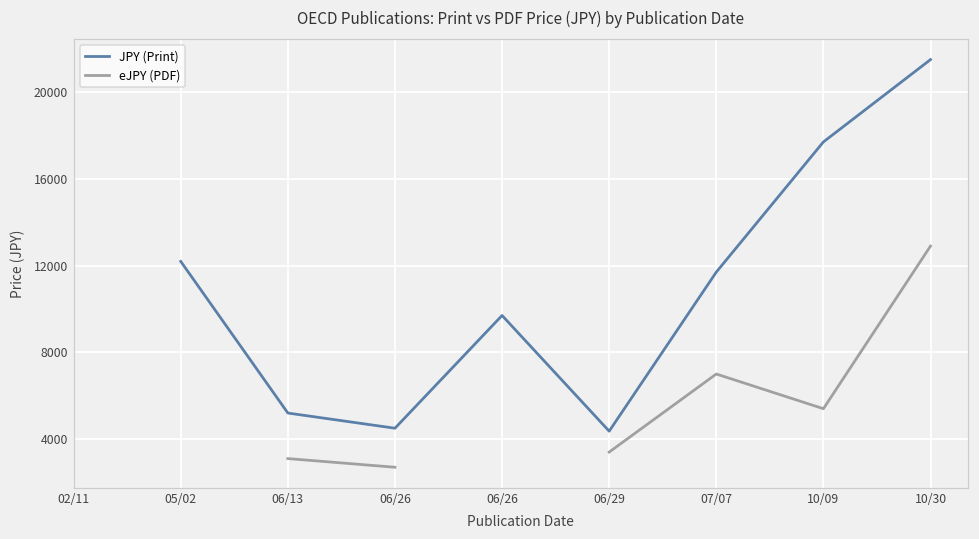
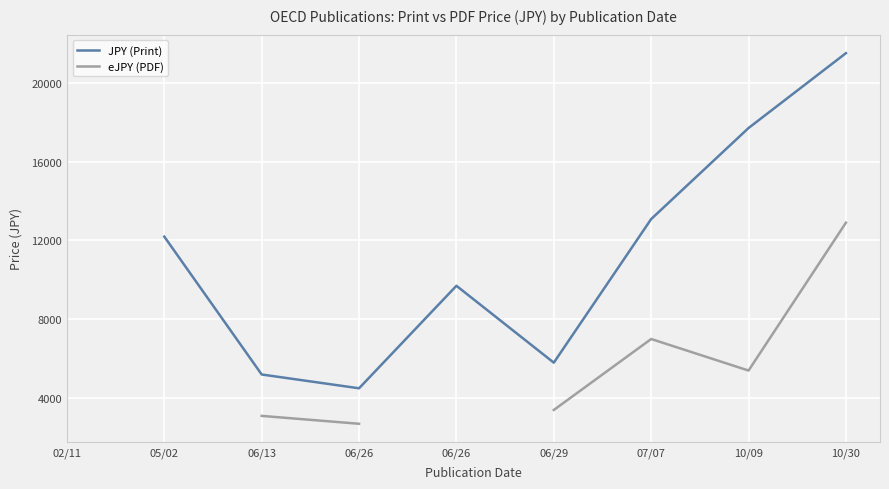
  {
    "JPY (Print)": {
      "05/02": 12200,
      "06/13": 5200,
-     "06/29": 4400,
-     "07/07": 11700,
+     "06/29": 5800,
+     "07/07": 13100,
      "10/09": 17700,
      "10/30": 21500
    },
    "eJPY (PDF)": {
      "06/13": 3100,
      "06/26": 2700,
      "06/29": 3400,
      "07/07": 7000,
      "10/09": 5400,
      "10/30": 12900
    }
  }
